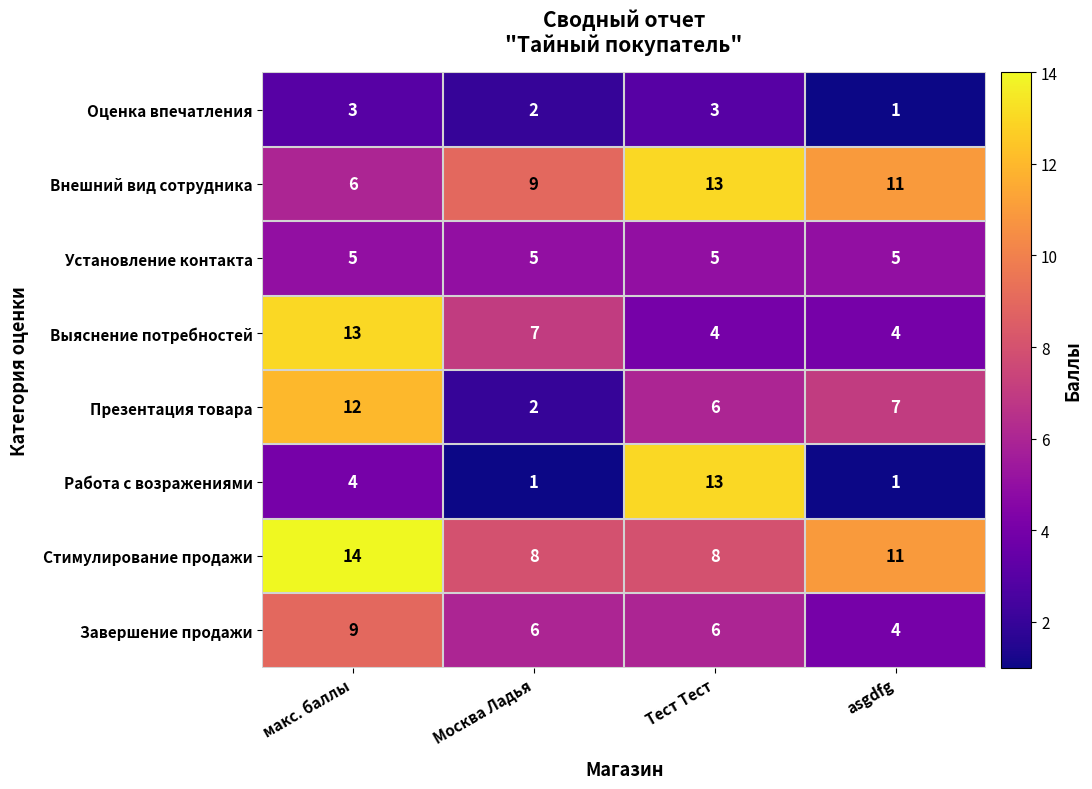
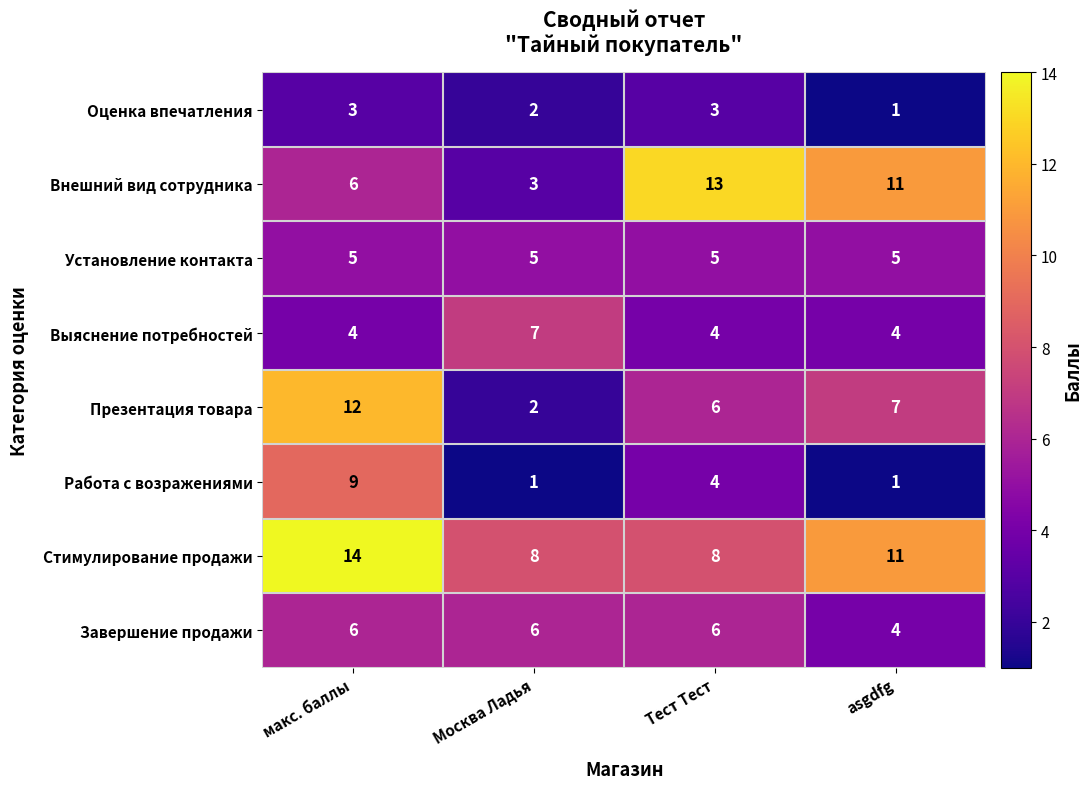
  {
    "Оценка впечатления": {
      "макс. баллы": 3,
      "Москва Ладья": 2,
      "Тест Тест": 3,
      "asgdfg": 1
    },
    "Внешний вид сотрудника": {
      "макс. баллы": 6,
-     "Москва Ладья": 9,
+     "Москва Ладья": 3,
      "Тест Тест": 13,
      "asgdfg": 11
    },
    "Установление контакта": {
      "макс. баллы": 5,
      "Москва Ладья": 5,
      "Тест Тест": 5,
      "asgdfg": 5
    },
    "Выяснение потребностей": {
-     "макс. баллы": 13,
+     "макс. баллы": 4,
      "Москва Ладья": 7,
      "Тест Тест": 4,
      "asgdfg": 4
    },
    "Презентация товара": {
      "макс. баллы": 12,
      "Москва Ладья": 2,
      "Тест Тест": 6,
      "asgdfg": 7
    },
    "Работа с возражениями": {
-     "макс. баллы": 4,
+     "макс. баллы": 9,
      "Москва Ладья": 1,
-     "Тест Тест": 13,
+     "Тест Тест": 4,
      "asgdfg": 1
    },
    "Стимулирование продажи": {
      "макс. баллы": 14,
      "Москва Ладья": 8,
      "Тест Тест": 8,
      "asgdfg": 11
    },
    "Завершение продажи": {
-     "макс. баллы": 9,
+     "макс. баллы": 6,
      "Москва Ладья": 6,
      "Тест Тест": 6,
      "asgdfg": 4
    }
  }
